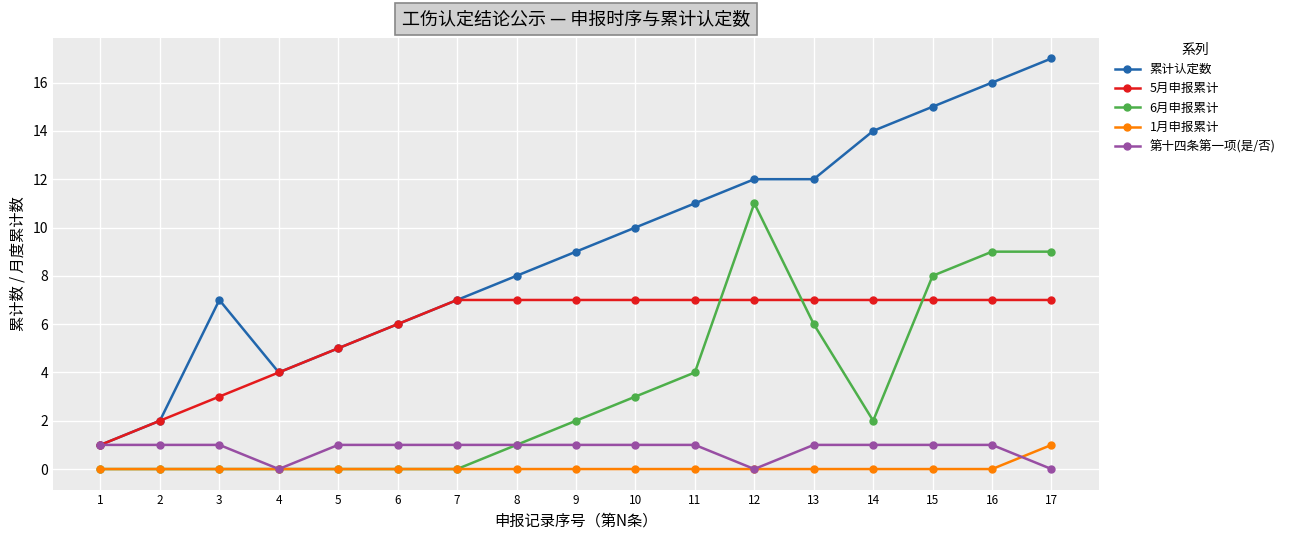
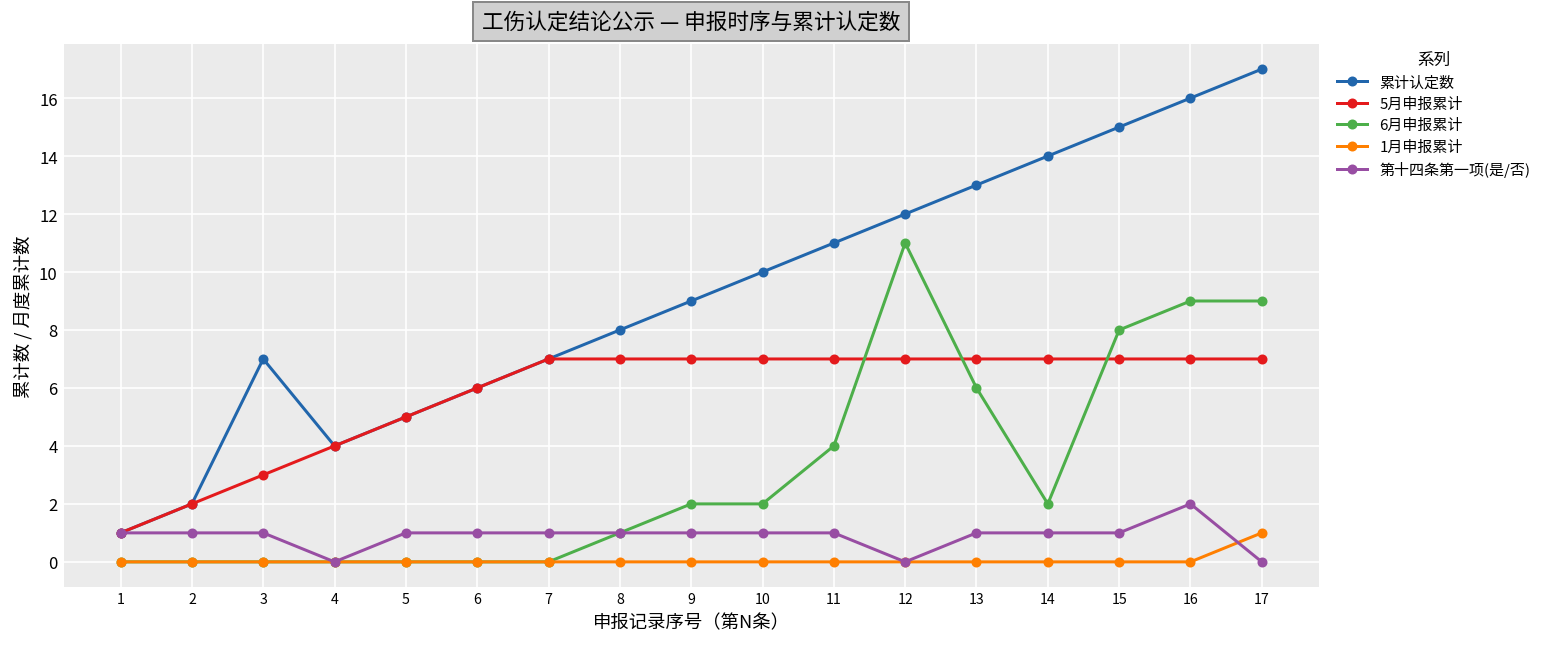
  {
    "累计认定数": {
      "3": 7,
      "8": 8,
      "9": 9,
      "10": 10,
      "11": 11,
      "12": 12,
-     "13": 12,
+     "13": 13,
      "14": 14,
      "15": 15,
      "16": 16,
      "17": 17
    },
    "5月申报累计": {
      "3": 3,
      "8": 7,
      "9": 7,
      "10": 7,
      "11": 7,
      "12": 7,
      "13": 7,
      "14": 7,
      "15": 7,
      "16": 7,
      "17": 7
    },
    "6月申报累计": {
      "9": 2,
-     "10": 3,
+     "10": 2,
      "11": 4,
      "12": 11,
      "13": 6,
      "14": 2,
      "15": 8,
      "16": 9,
      "17": 9
    },
    "1月申报累计": {
      "8": 0,
      "9": 0,
      "10": 0,
      "11": 0,
      "13": 0,
      "14": 0,
      "15": 0,
      "16": 0,
      "17": 1
    },
    "第十四条第一项(是/否)": {
      "2": 1,
      "3": 1,
      "5": 1,
      "6": 1,
      "7": 1,
      "9": 1,
      "10": 1,
      "11": 1,
      "13": 1,
      "14": 1,
      "15": 1,
-     "16": 1,
+     "16": 2,
      "17": 0
    }
  }
